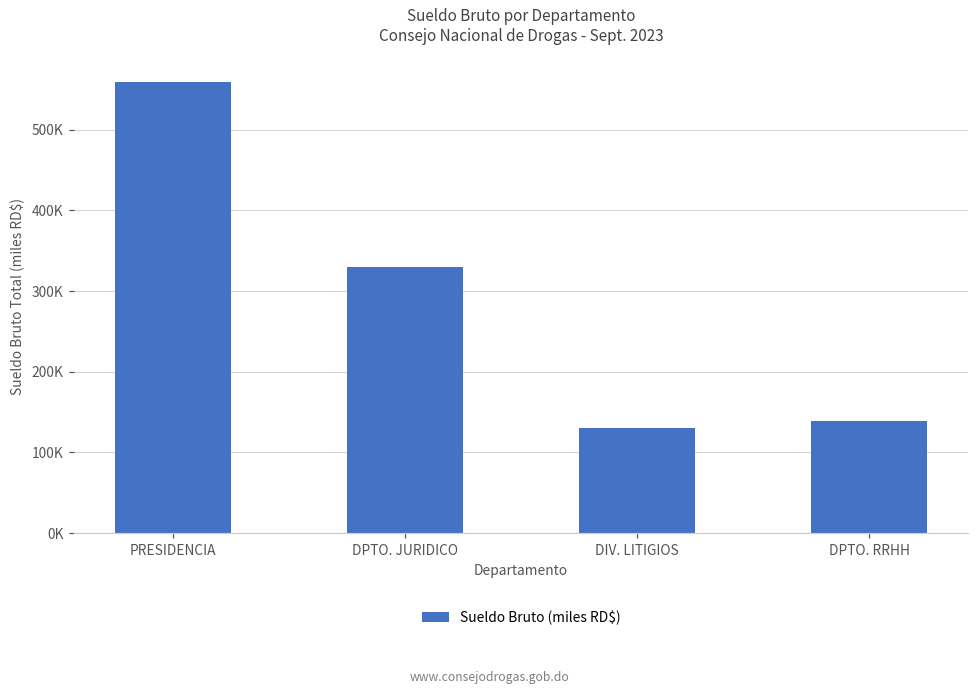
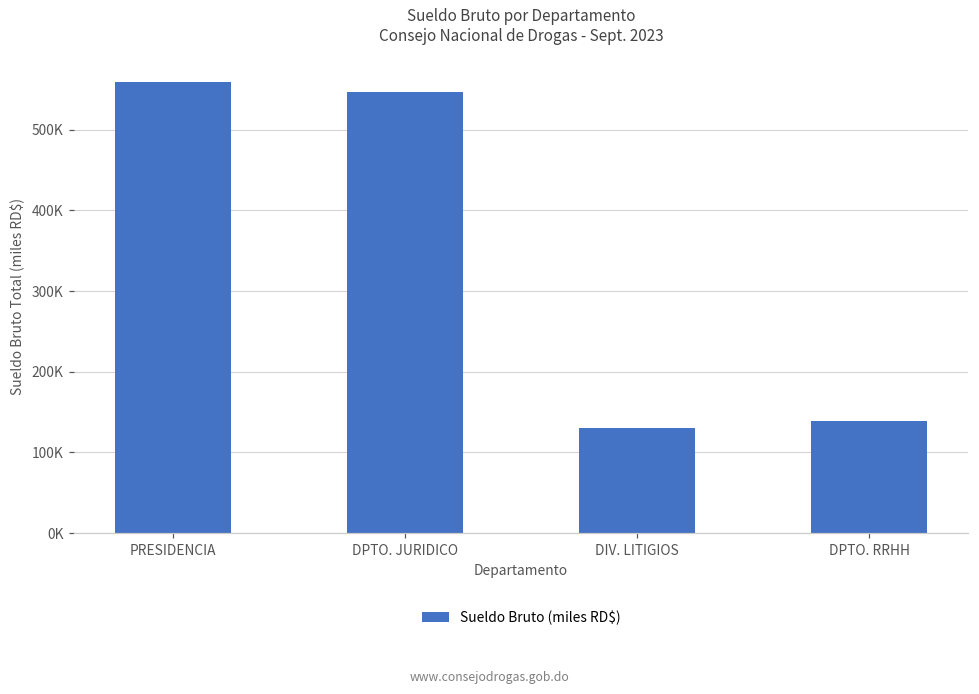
  {
    "PRESIDENCIA": 560000,
-   "DPTO. JURIDICO": 330000,
+   "DPTO. JURIDICO": 550000,
    "DIV. LITIGIOS": 130000,
    "DPTO. RRHH": 140000
  }
